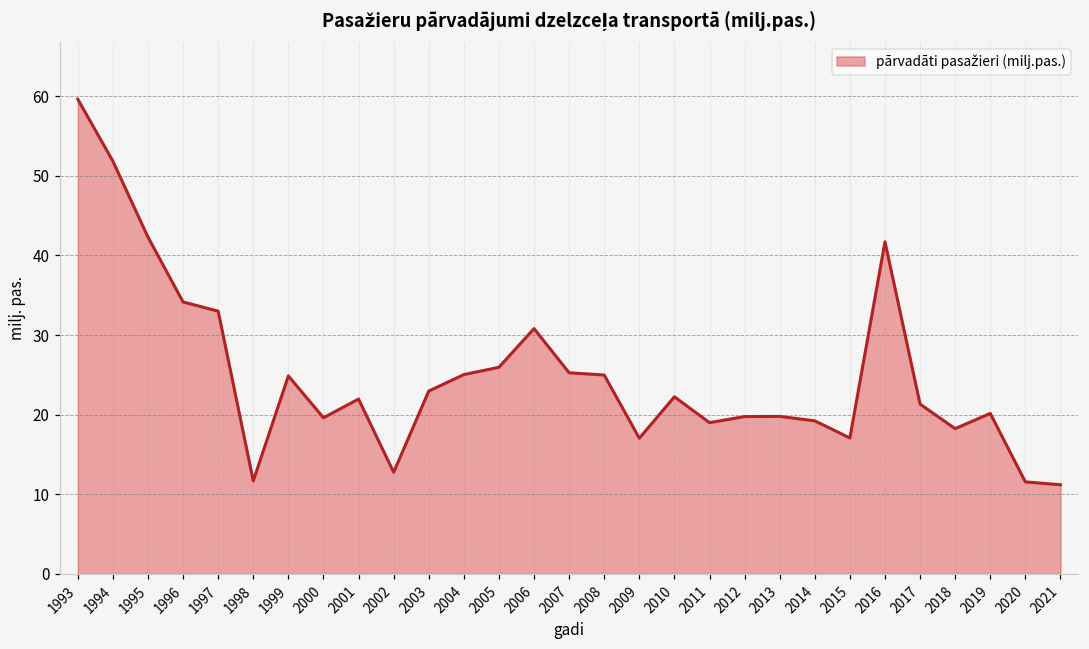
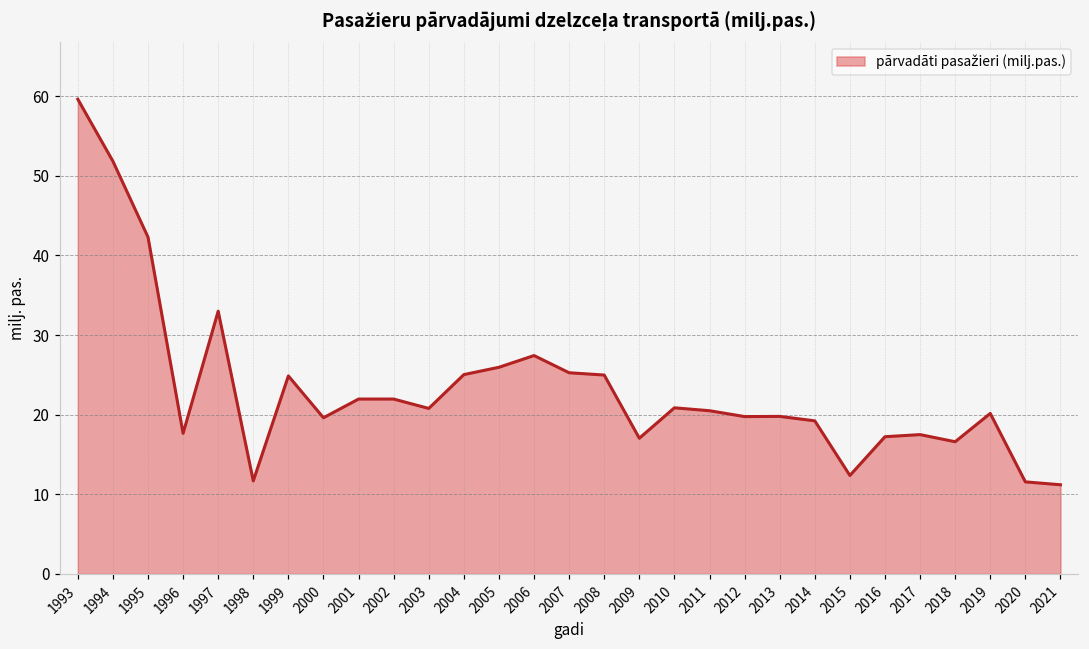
  {
    "1993": 60,
    "1994": 52,
    "1995": 42,
-   "1996": 34,
+   "1996": 18,
    "1997": 33,
    "1998": 12,
    "1999": 25,
    "2000": 20,
    "2001": 22,
-   "2002": 13,
-   "2003": 23,
+   "2002": 22,
+   "2003": 21,
    "2004": 25,
    "2005": 26,
-   "2006": 31,
+   "2006": 27,
    "2007": 25,
    "2008": 25,
    "2009": 17,
-   "2010": 22,
-   "2011": 19,
+   "2010": 21,
+   "2011": 20,
    "2012": 20,
    "2013": 20,
    "2014": 19,
-   "2015": 17,
-   "2016": 42,
-   "2017": 21,
-   "2018": 18,
+   "2015": 12,
+   "2016": 17,
+   "2017": 17,
+   "2018": 17,
    "2019": 20,
    "2020": 12,
    "2021": 11
  }
